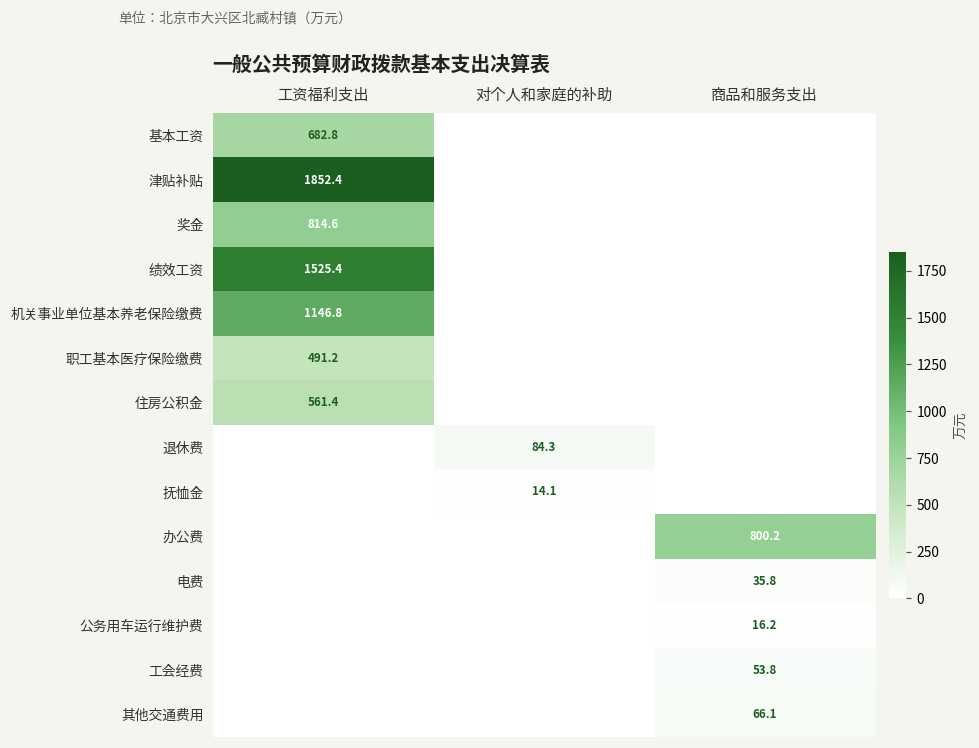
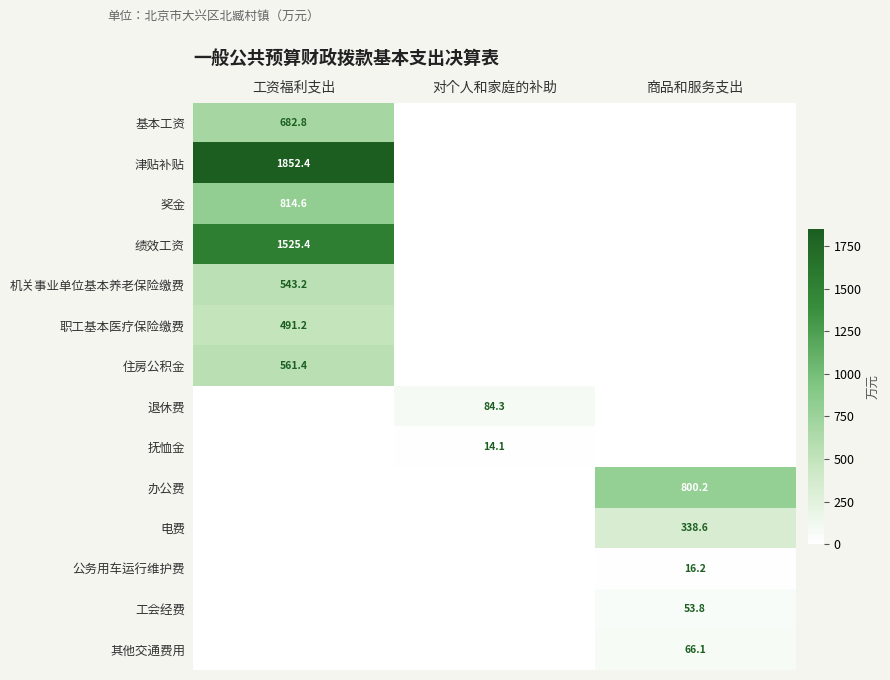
  {
    "基本工资": {
      "工资福利支出": 682.8
    },
    "津贴补贴": {
      "工资福利支出": 1852.4
    },
    "奖金": {
      "工资福利支出": 814.6
    },
    "绩效工资": {
      "工资福利支出": 1525.4
    },
    "机关事业单位基本养老保险缴费": {
-     "工资福利支出": 1146.8
+     "工资福利支出": 543.2
    },
    "职工基本医疗保险缴费": {
      "工资福利支出": 491.2
    },
    "住房公积金": {
      "工资福利支出": 561.4
    },
    "退休费": {
      "对个人和家庭的补助": 84.3
    },
    "抚恤金": {
      "对个人和家庭的补助": 14.1
    },
    "办公费": {
      "商品和服务支出": 800.2
    },
    "电费": {
-     "商品和服务支出": 35.8
+     "商品和服务支出": 338.6
    },
    "公务用车运行维护费": {
      "商品和服务支出": 16.2
    },
    "工会经费": {
      "商品和服务支出": 53.8
    },
    "其他交通费用": {
      "商品和服务支出": 66.1
    }
  }
